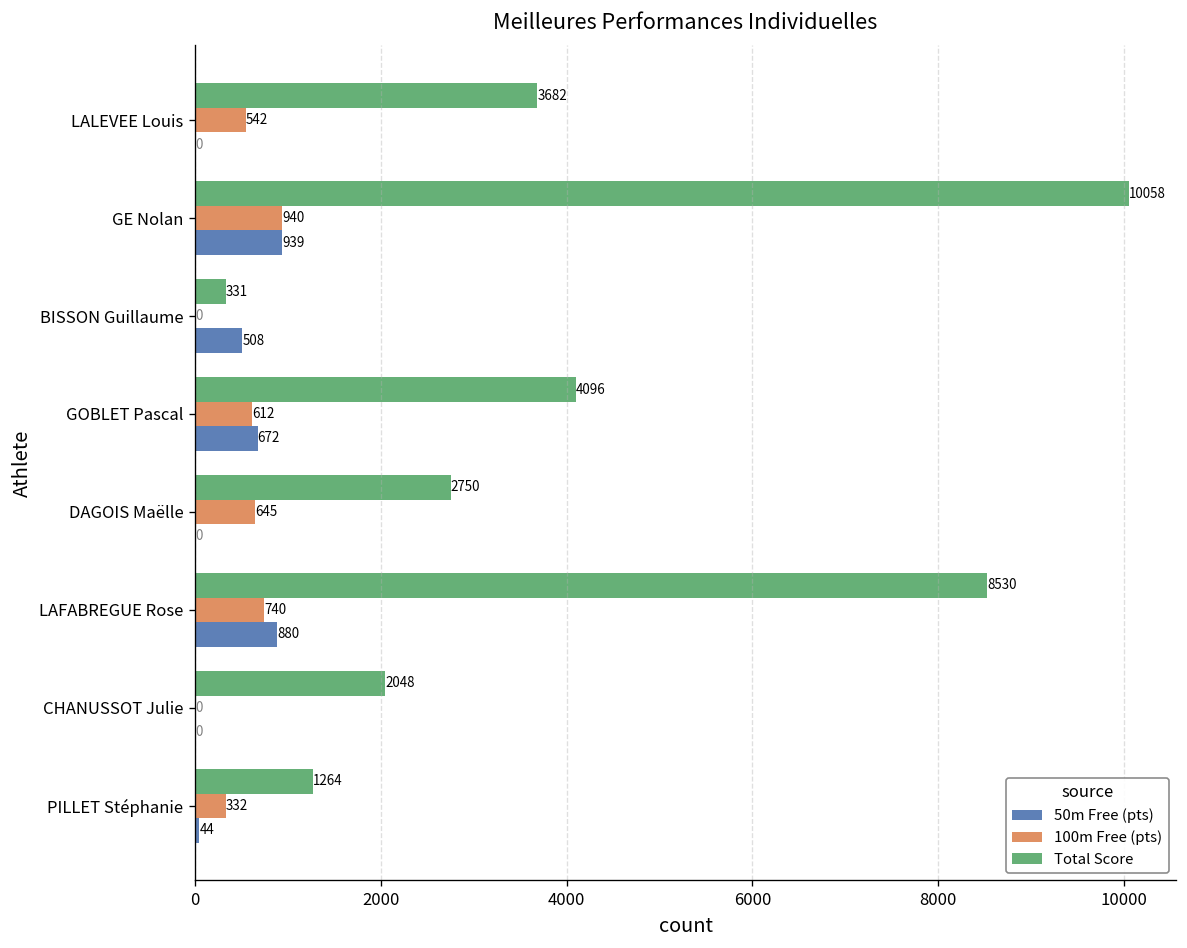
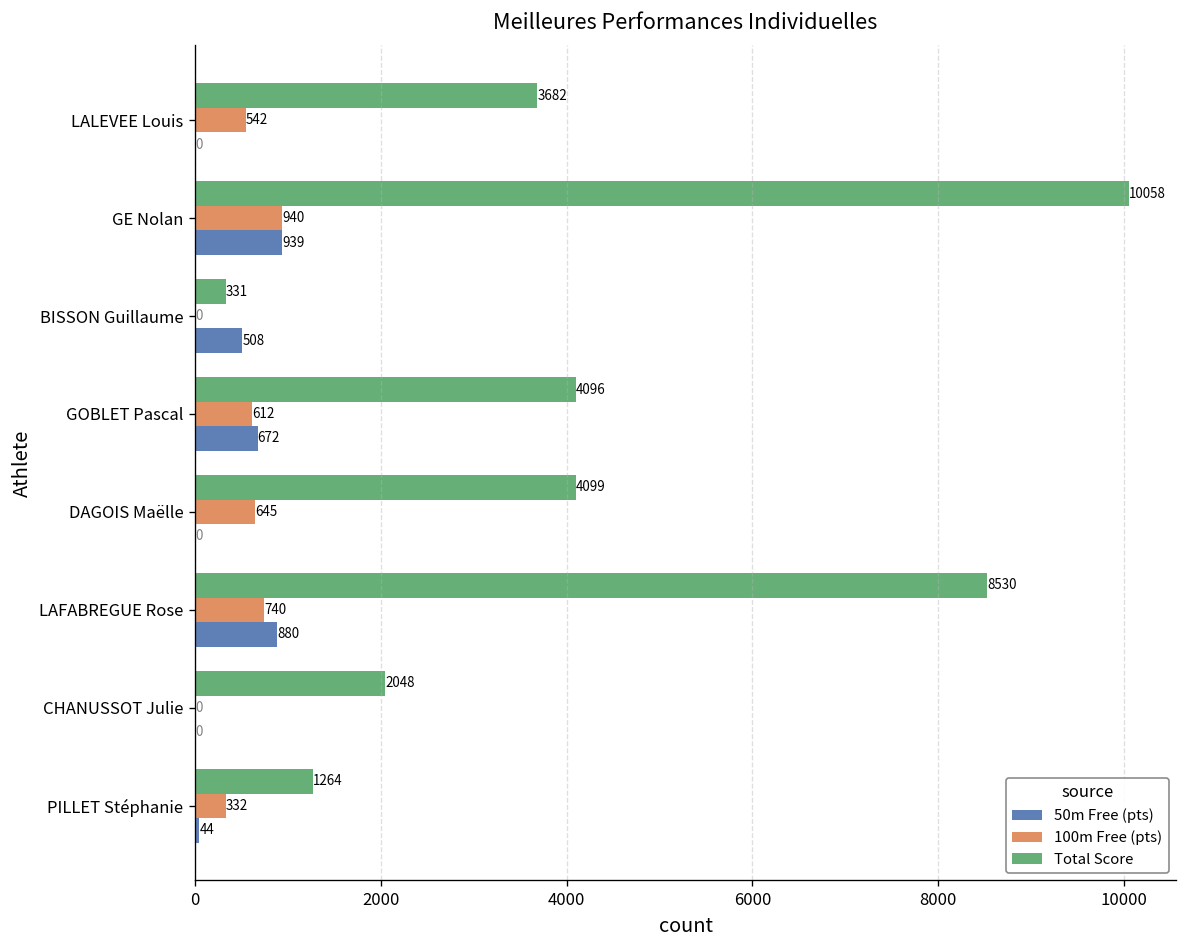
  {
    "50m Free (pts)": {
      "LALEVEE Louis": 0,
      "GE Nolan": 939,
      "BISSON Guillaume": 508,
      "GOBLET Pascal": 672,
      "DAGOIS Maëlle": 0,
      "LAFABREGUE Rose": 880,
      "CHANUSSOT Julie": 0,
      "PILLET Stéphanie": 44
    },
    "100m Free (pts)": {
      "LALEVEE Louis": 542,
      "GE Nolan": 940,
      "BISSON Guillaume": 0,
      "GOBLET Pascal": 612,
      "DAGOIS Maëlle": 645,
      "LAFABREGUE Rose": 740,
      "CHANUSSOT Julie": 0,
      "PILLET Stéphanie": 332
    },
    "Total Score": {
      "LALEVEE Louis": 3682,
      "GE Nolan": 10058,
      "BISSON Guillaume": 331,
      "GOBLET Pascal": 4096,
-     "DAGOIS Maëlle": 2750,
+     "DAGOIS Maëlle": 4099,
      "LAFABREGUE Rose": 8530,
      "CHANUSSOT Julie": 2048,
      "PILLET Stéphanie": 1264
    }
  }
